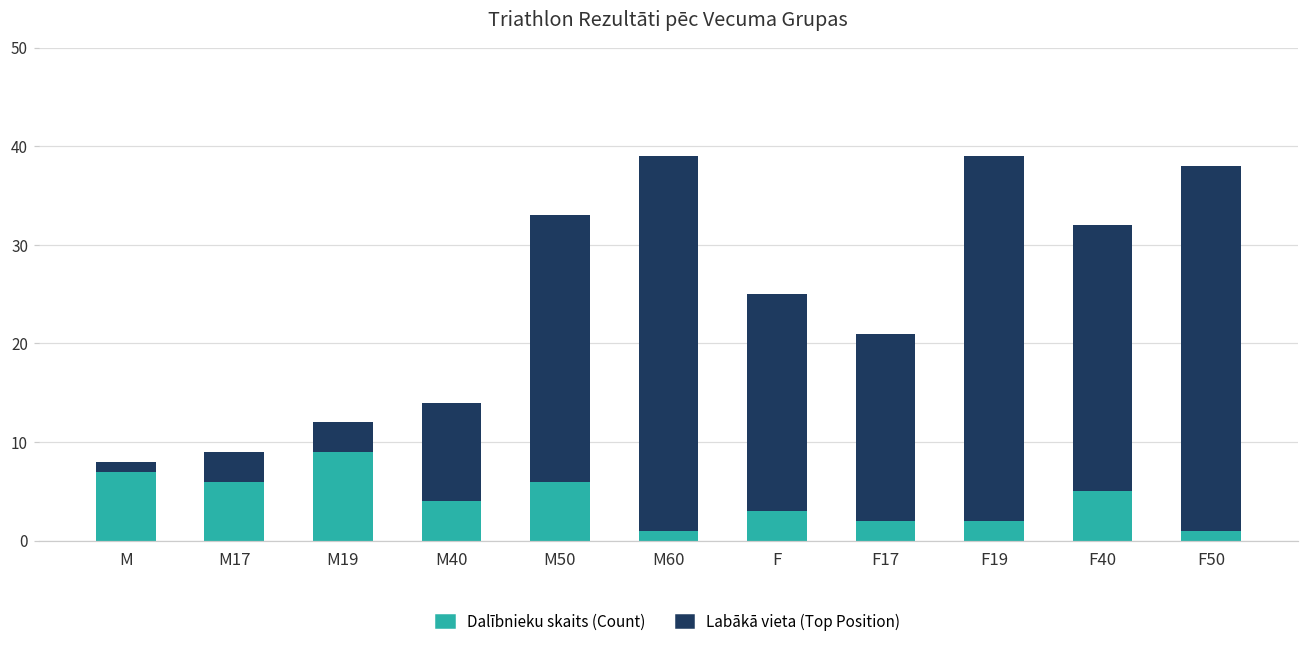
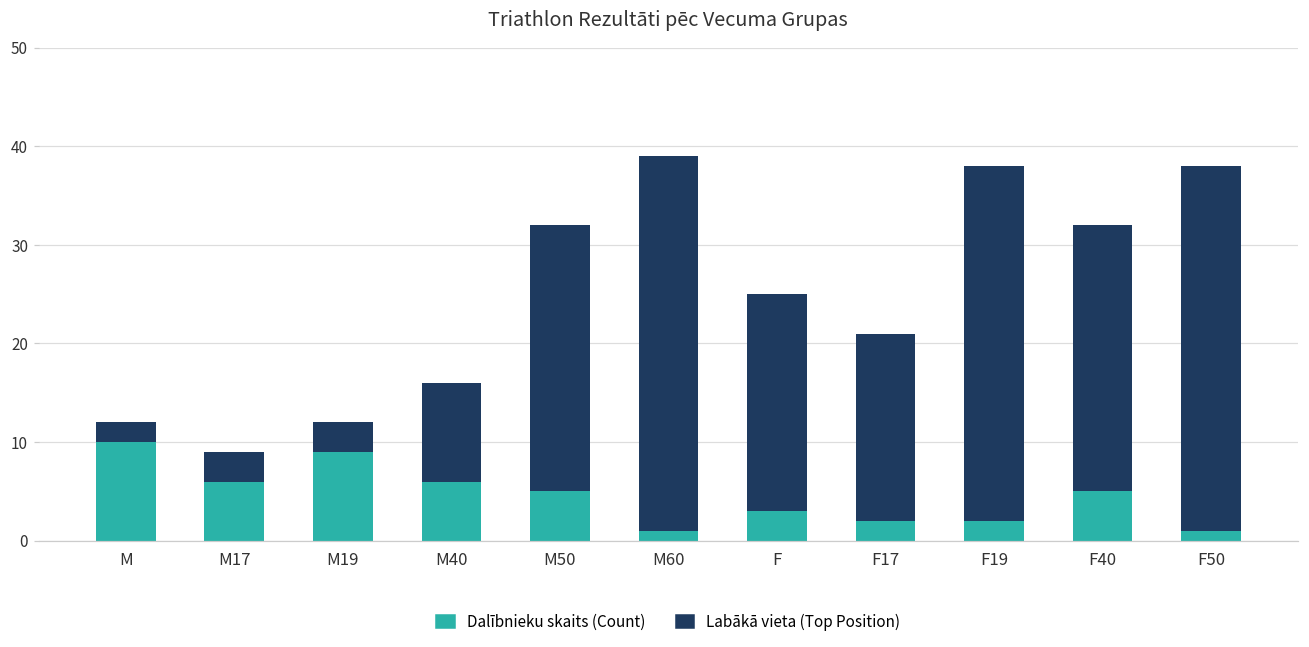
  {
    "Dalībnieku skaits (Count)": {
-     "M": 7,
+     "M": 10,
      "M17": 6,
      "M19": 9,
-     "M40": 4,
-     "M50": 6,
+     "M40": 6,
+     "M50": 5,
      "M60": 1,
      "F": 3,
      "F17": 2,
      "F19": 2,
      "F40": 5,
      "F50": 1
    },
    "Labākā vieta (Top Position)": {
-     "M": 1,
+     "M": 2,
      "M17": 3,
      "M19": 3,
      "M40": 10,
      "M50": 27,
      "M60": 38,
      "F": 22,
      "F17": 19,
-     "F19": 37,
+     "F19": 36,
      "F40": 27,
      "F50": 37
    }
  }
